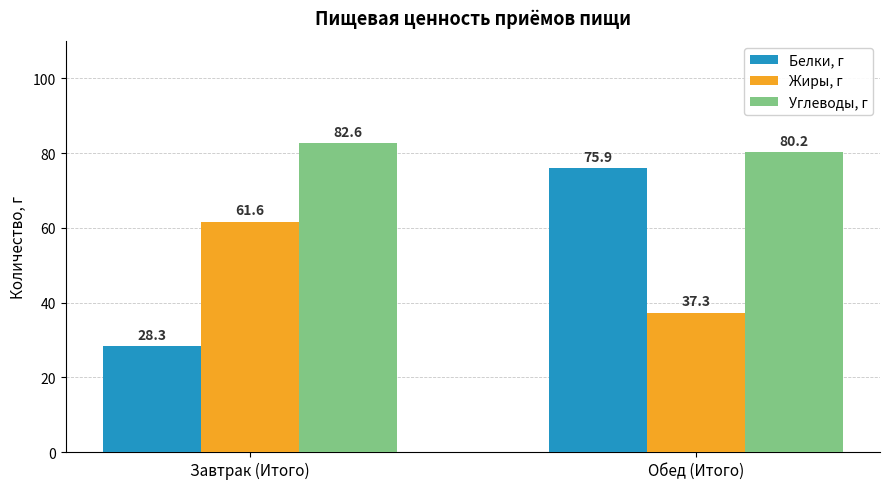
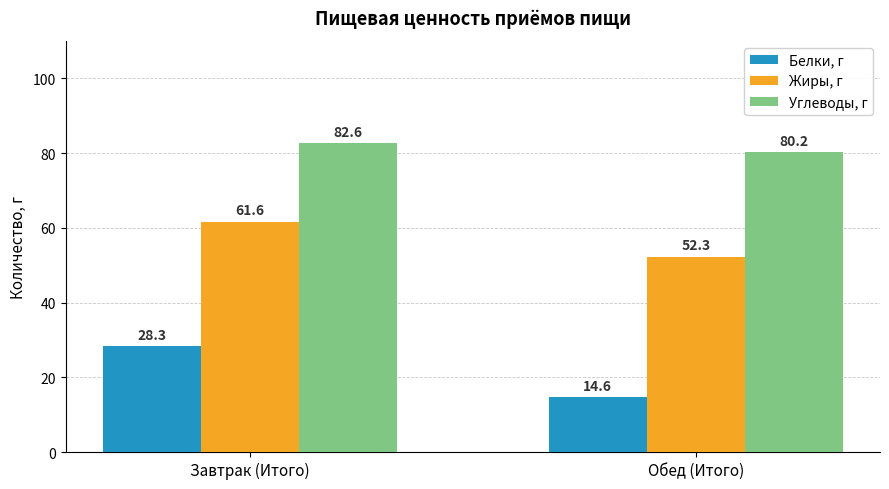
  {
    "Белки, г": {
      "Завтрак (Итого)": 28.3,
-     "Обед (Итого)": 75.9
+     "Обед (Итого)": 14.6
    },
    "Жиры, г": {
      "Завтрак (Итого)": 61.6,
-     "Обед (Итого)": 37.3
+     "Обед (Итого)": 52.3
    },
    "Углеводы, г": {
      "Завтрак (Итого)": 82.6,
      "Обед (Итого)": 80.2
    }
  }
